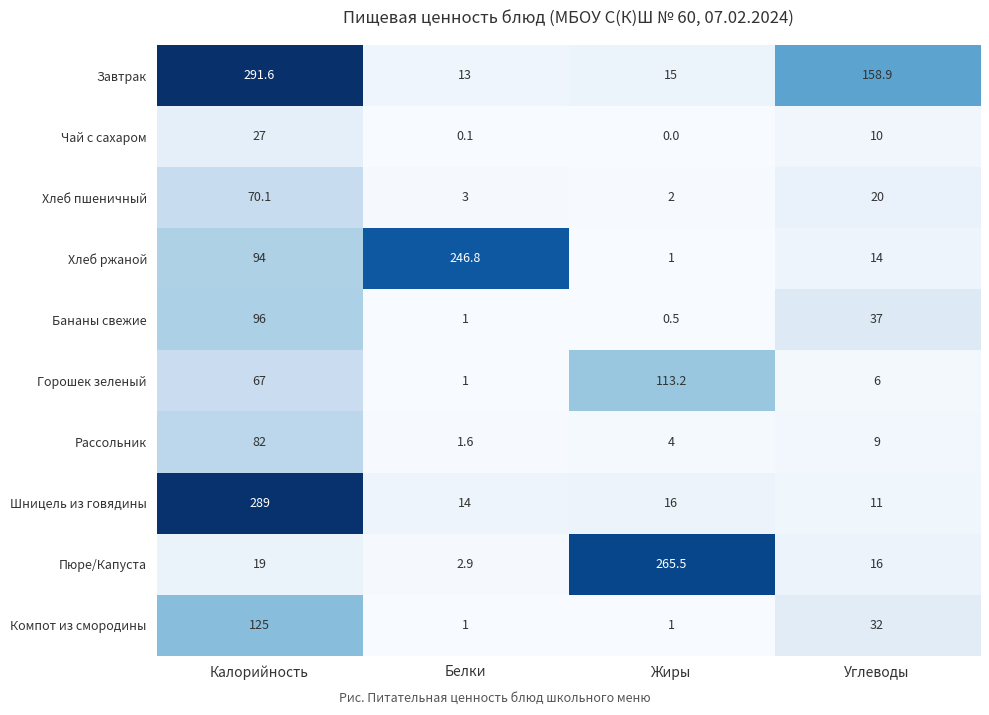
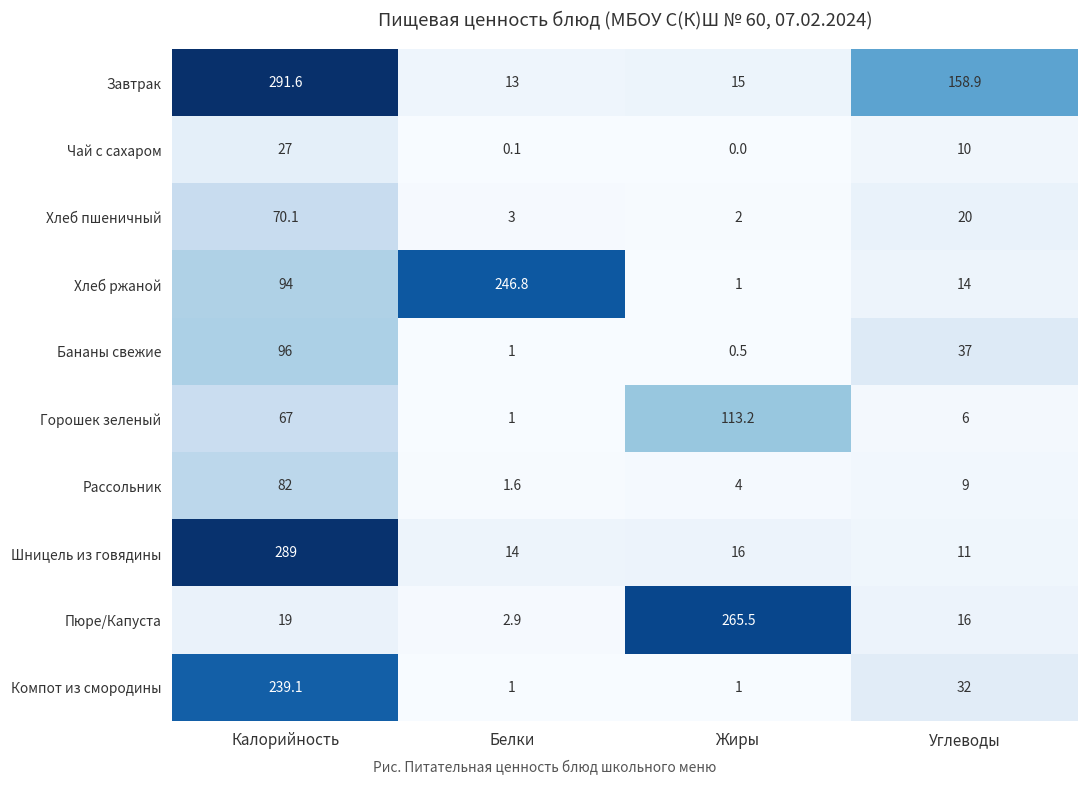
  {
    "Завтрак": {
      "Калорийность": 291.6,
      "Белки": 13,
      "Жиры": 15,
      "Углеводы": 158.9
    },
    "Чай с сахаром": {
      "Калорийность": 27,
      "Белки": 0.1,
      "Жиры": 0.0,
      "Углеводы": 10
    },
    "Хлеб пшеничный": {
      "Калорийность": 70.1,
      "Белки": 3,
      "Жиры": 2,
      "Углеводы": 20
    },
    "Хлеб ржаной": {
      "Калорийность": 94,
      "Белки": 246.8,
      "Жиры": 1,
      "Углеводы": 14
    },
    "Бананы свежие": {
      "Калорийность": 96,
      "Белки": 1,
      "Жиры": 0.5,
      "Углеводы": 37
    },
    "Горошек зеленый": {
      "Калорийность": 67,
      "Белки": 1,
      "Жиры": 113.2,
      "Углеводы": 6
    },
    "Рассольник": {
      "Калорийность": 82,
      "Белки": 1.6,
      "Жиры": 4,
      "Углеводы": 9
    },
    "Шницель из говядины": {
      "Калорийность": 289,
      "Белки": 14,
      "Жиры": 16,
      "Углеводы": 11
    },
    "Пюре/Капуста": {
      "Калорийность": 19,
      "Белки": 2.9,
      "Жиры": 265.5,
      "Углеводы": 16
    },
    "Компот из смородины": {
-     "Калорийность": 125,
+     "Калорийность": 239.1,
      "Белки": 1,
      "Жиры": 1,
      "Углеводы": 32
    }
  }
